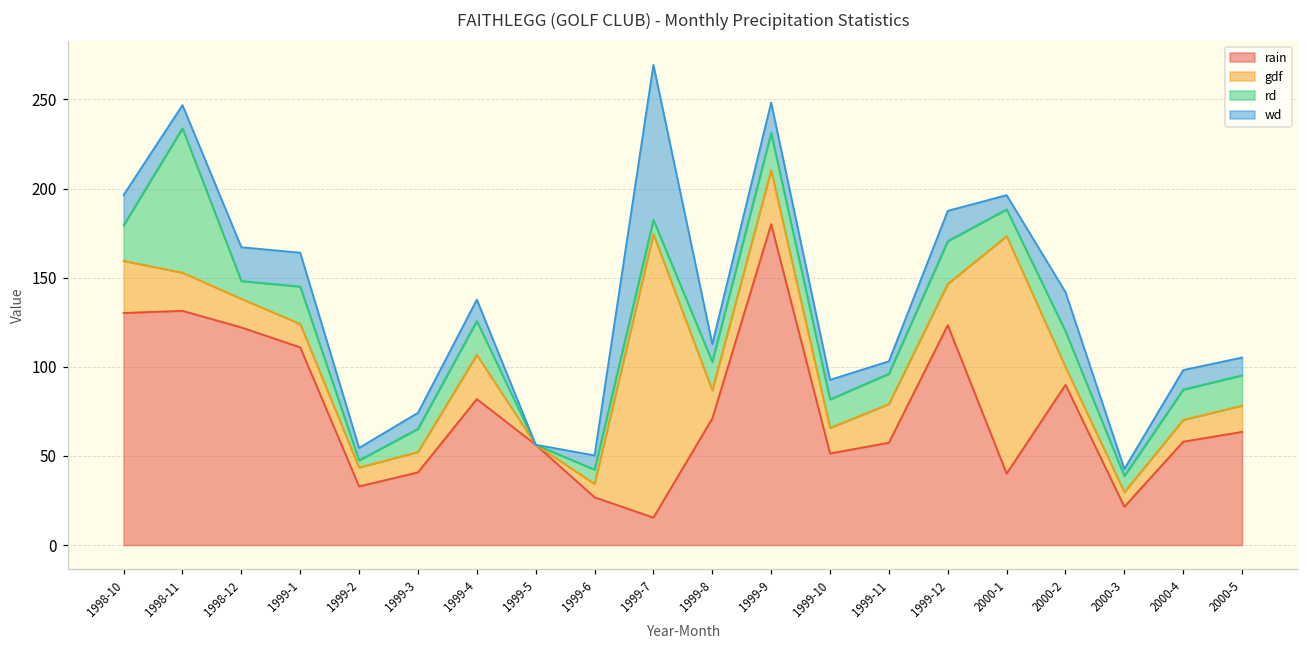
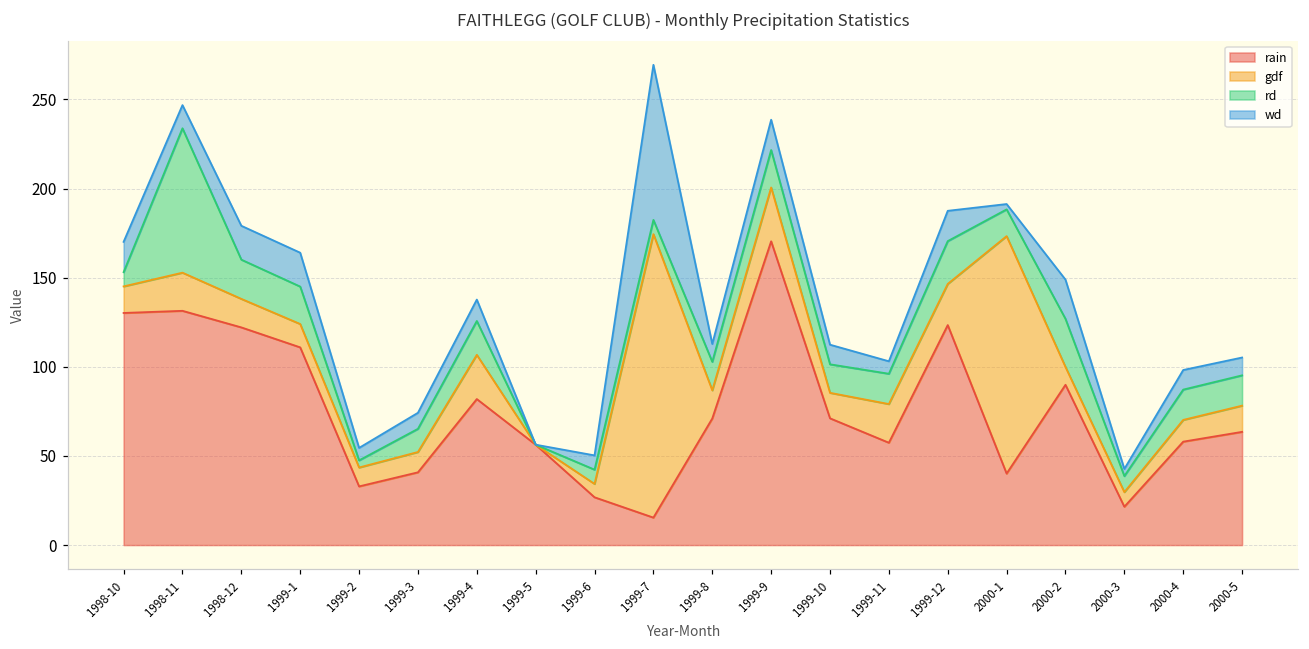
  {
    "rain": {
      "1998-10": 130,
      "1998-11": 131,
      "1998-12": 122,
      "1999-1": 111,
      "1999-2": 33,
      "1999-3": 41,
      "1999-4": 82,
      "1999-6": 27,
      "1999-7": 15,
      "1999-8": 71,
-     "1999-9": 180,
-     "1999-10": 51,
+     "1999-9": 170,
+     "1999-10": 71,
      "1999-11": 57,
      "1999-12": 123,
      "2000-1": 40,
      "2000-2": 90,
      "2000-3": 22,
      "2000-4": 58,
      "2000-5": 64
    },
    "gdf": {
-     "1998-10": 29,
+     "1998-10": 15,
      "1998-11": 21,
      "1998-12": 16,
      "1999-1": 13,
      "1999-2": 11,
      "1999-3": 11,
      "1999-4": 25,
      "1999-6": 7,
      "1999-7": 159,
      "1999-8": 16,
      "1999-9": 30,
      "1999-10": 14,
      "1999-11": 22,
      "1999-12": 23,
      "2000-1": 133,
      "2000-2": 10,
      "2000-3": 8,
      "2000-4": 12,
      "2000-5": 15
    },
    "rd": {
-     "1998-10": 20,
+     "1998-10": 8,
      "1998-11": 81,
-     "1998-12": 10,
+     "1998-12": 22,
      "1999-1": 21,
      "1999-2": 4,
      "1999-3": 13,
      "1999-4": 19,
      "1999-6": 8,
      "1999-7": 8,
      "1999-8": 16,
      "1999-9": 21,
      "1999-10": 16,
      "1999-11": 17,
      "1999-12": 24,
      "2000-1": 15,
-     "2000-2": 20,
+     "2000-2": 27,
      "2000-3": 9,
      "2000-4": 17,
      "2000-5": 17
    },
    "wd": {
      "1998-10": 17,
      "1998-11": 13,
      "1998-12": 19,
      "1999-1": 19,
      "1999-2": 7,
      "1999-3": 9,
      "1999-4": 12,
      "1999-6": 8,
      "1999-7": 87,
      "1999-8": 10,
      "1999-9": 17,
      "1999-10": 11,
      "1999-11": 7,
      "1999-12": 17,
-     "2000-1": 8,
+     "2000-1": 3,
      "2000-2": 22,
      "2000-3": 4,
      "2000-4": 11,
      "2000-5": 10
    }
  }
